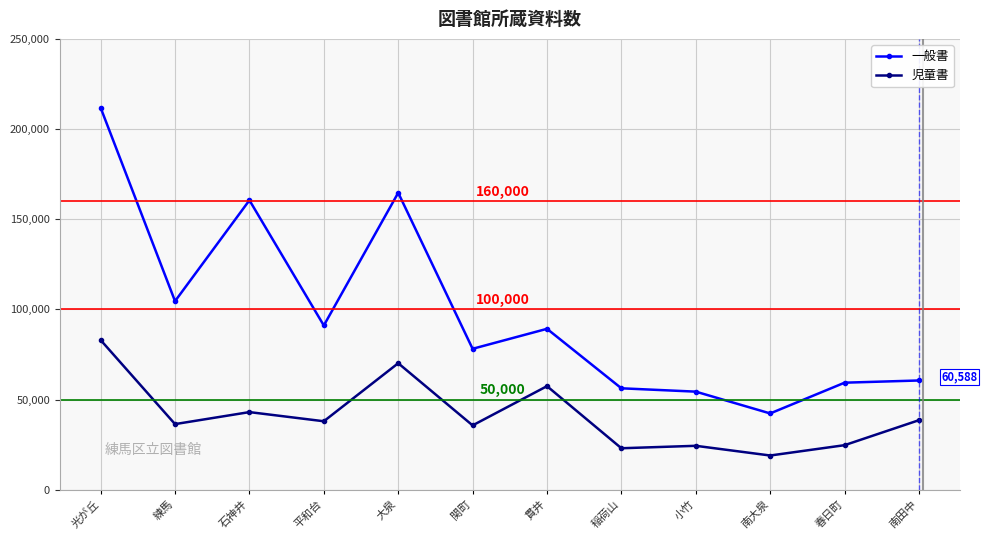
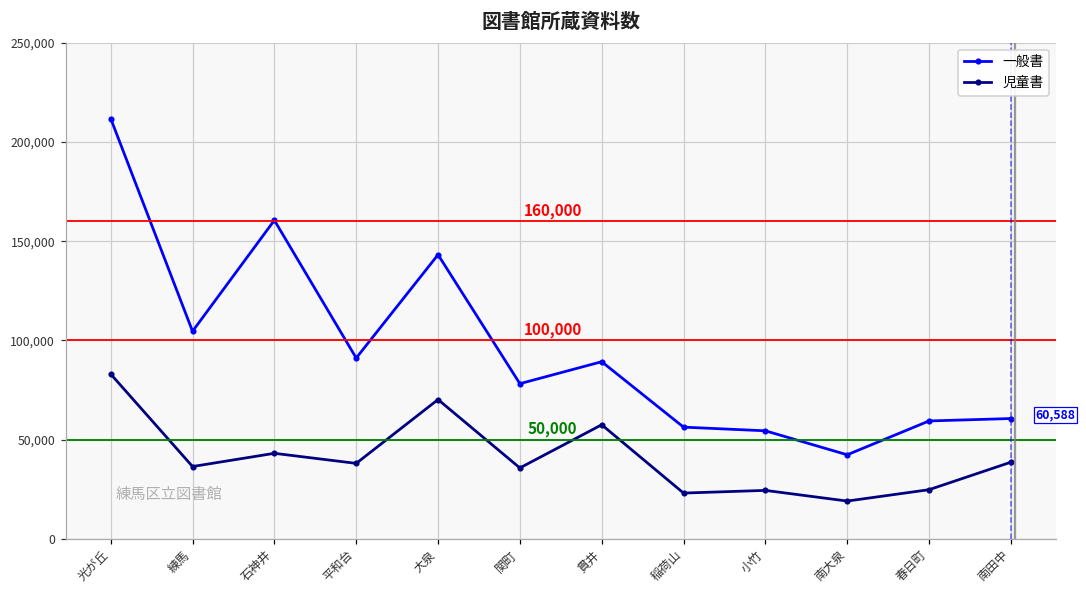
  {
    "一般書": {
      "光が丘": "212,000",
      "練馬": "105,000",
      "石神井": "161,000",
      "平和台": "91,000",
-     "大泉": "165,000",
+     "大泉": "143,000",
      "関町": "78,000",
      "貫井": "89,000",
      "稲荷山": "56,000",
      "小竹": "54,000",
      "南大泉": "42,000",
      "春日町": "59,000"
    },
    "児童書": {
      "光が丘": "83,000",
      "練馬": "36,000",
      "石神井": "43,000",
      "平和台": "38,000",
      "大泉": "70,000",
      "関町": "36,000",
      "稲荷山": "23,000",
      "小竹": "24,000",
      "南大泉": "19,000",
      "春日町": "25,000",
      "南田中": "39,000"
    }
  }
